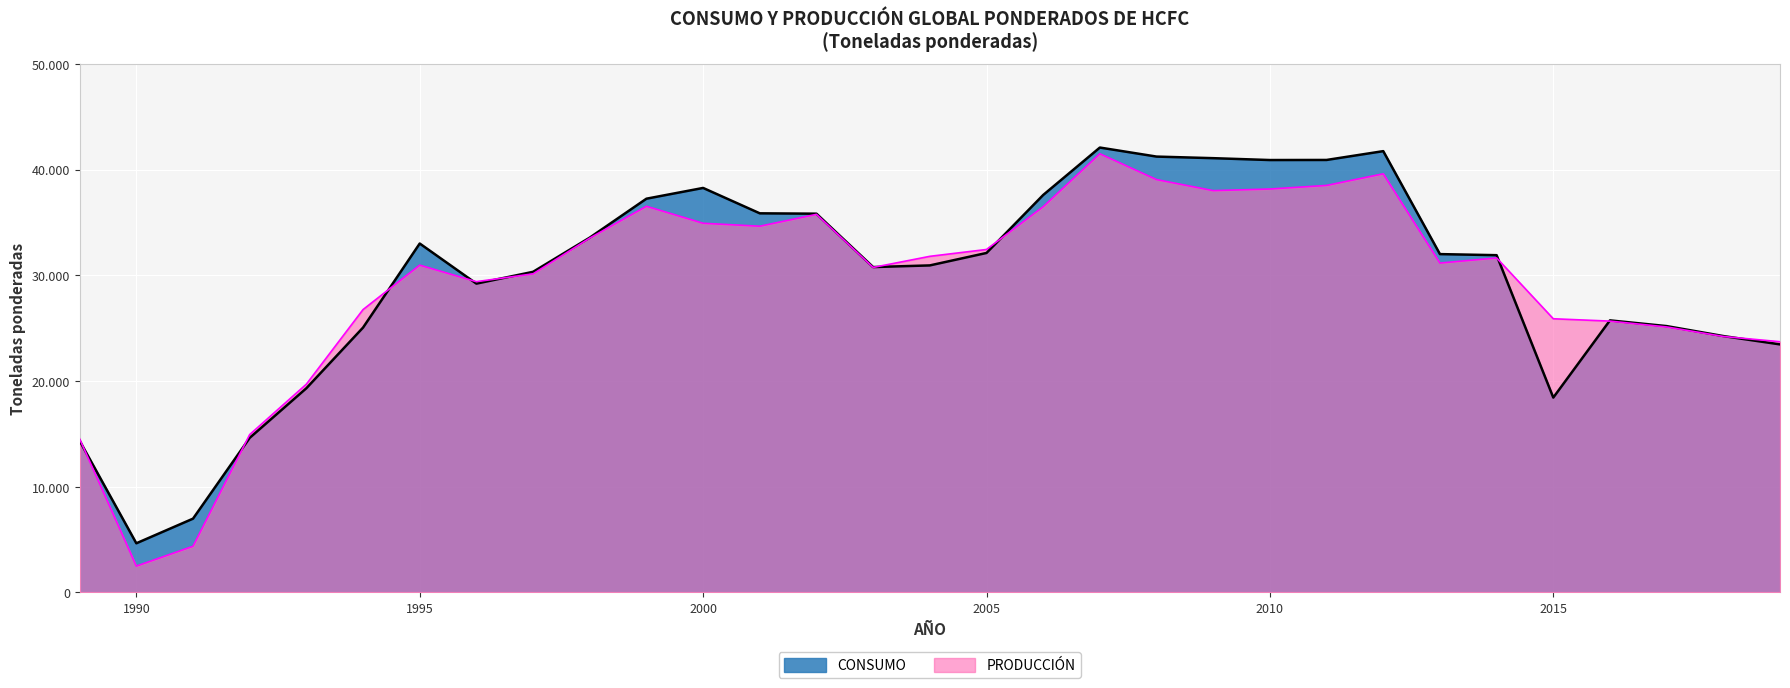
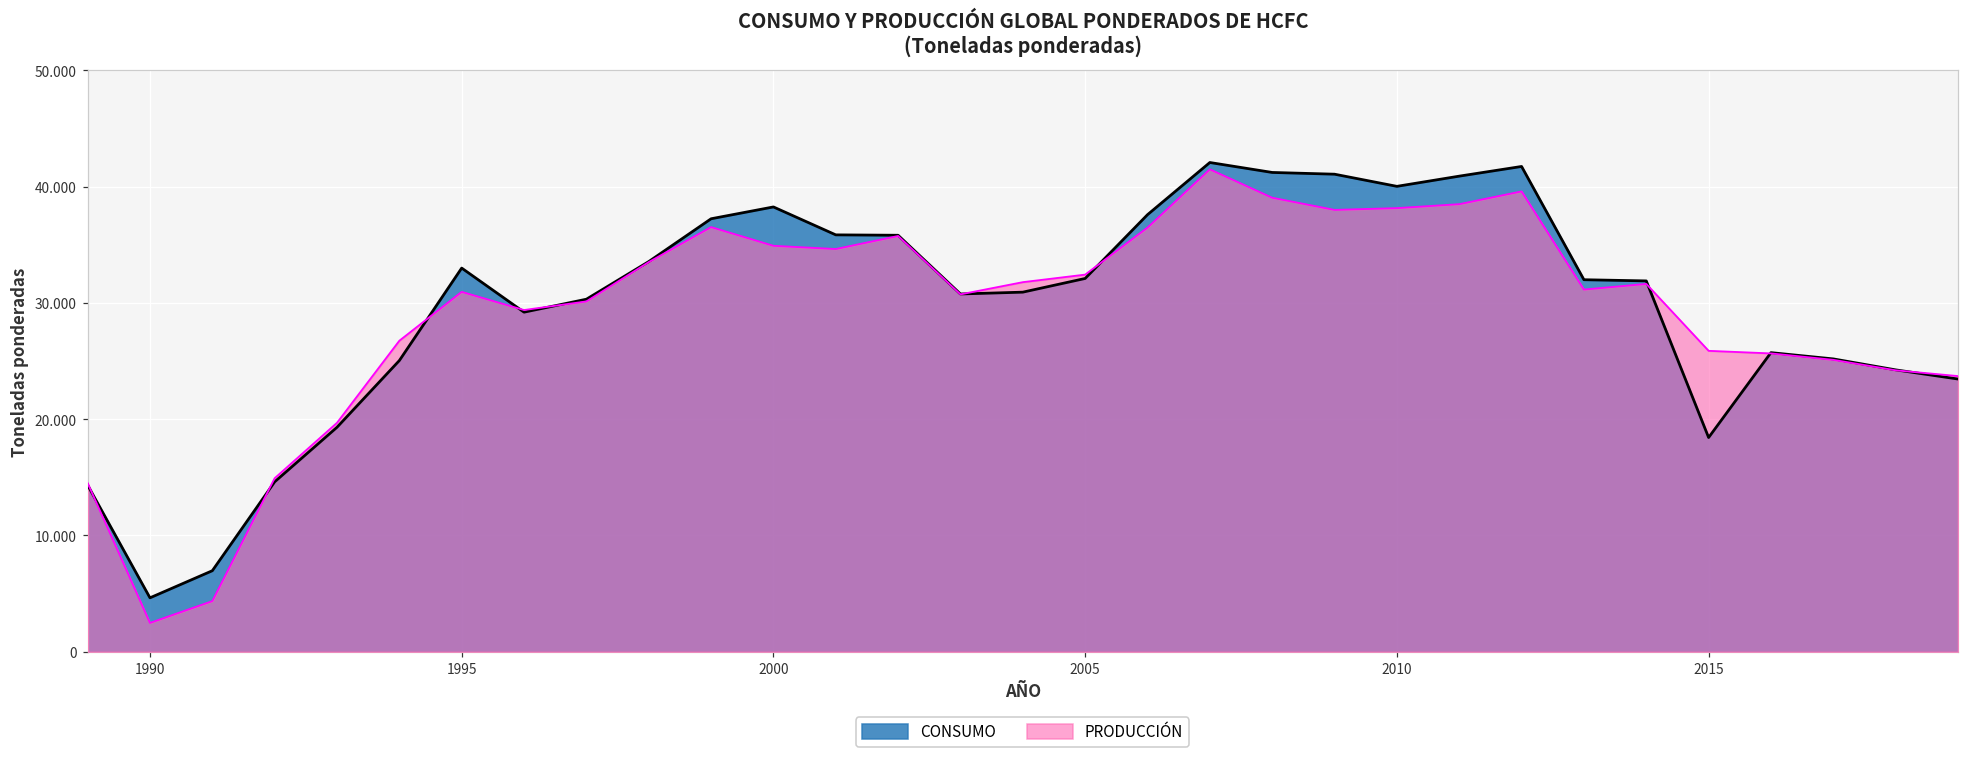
  {
    "CONSUMO": {
      "1990": 4.6,
      "1995": 33.0,
      "2000": 38.3,
      "2005": 32.1,
-     "2010": 40.9,
+     "2010": 40.0,
      "2015": 18.4
    },
    "PRODUCCIÓN": {
      "1990": 2.5,
      "1995": 31.0,
      "2000": 34.9,
      "2005": 32.4,
      "2010": 38.2,
      "2015": 25.9
    }
  }
